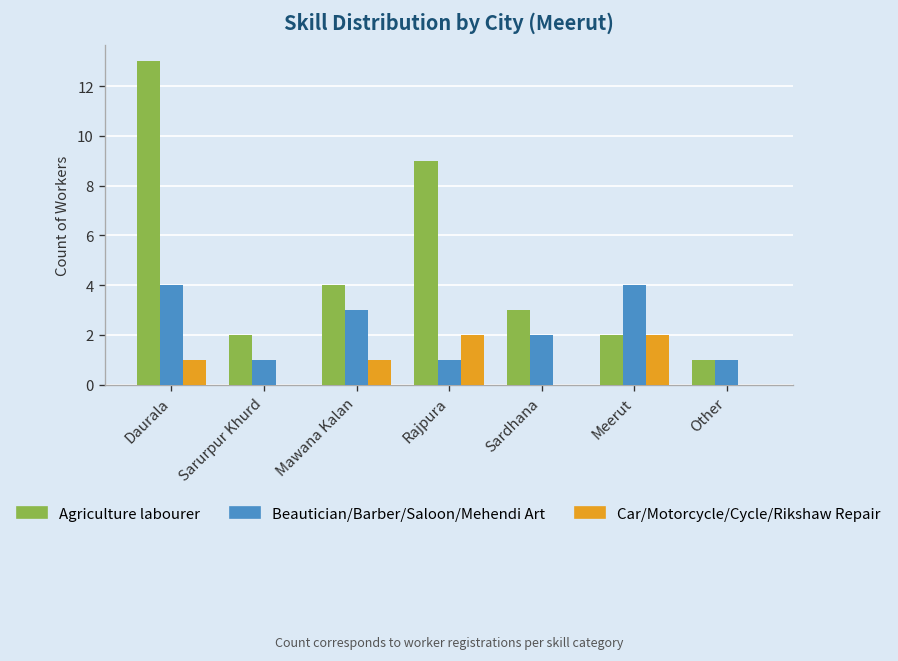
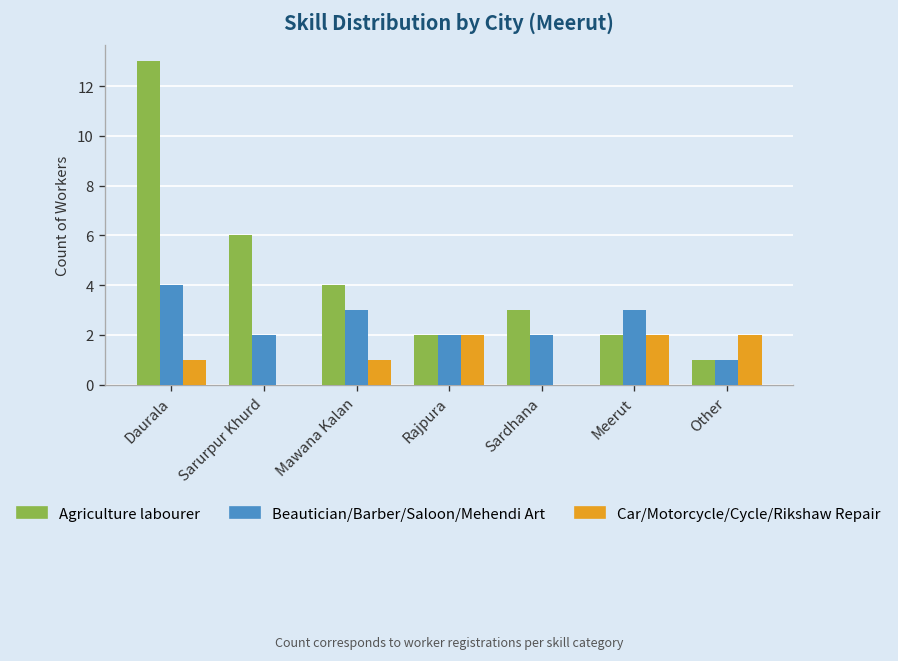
  {
    "Agriculture labourer": {
      "Daurala": 13,
-     "Sarurpur Khurd": 2,
+     "Sarurpur Khurd": 6,
      "Mawana Kalan": 4,
-     "Rajpura": 9,
+     "Rajpura": 2,
      "Sardhana": 3,
      "Meerut": 2,
      "Other": 1
    },
    "Beautician/Barber/Saloon/Mehendi Art": {
      "Daurala": 4,
-     "Sarurpur Khurd": 1,
+     "Sarurpur Khurd": 2,
      "Mawana Kalan": 3,
-     "Rajpura": 1,
+     "Rajpura": 2,
      "Sardhana": 2,
-     "Meerut": 4,
+     "Meerut": 3,
      "Other": 1
    },
    "Car/Motorcycle/Cycle/Rikshaw Repair": {
      "Daurala": 1,
      "Sarurpur Khurd": 0,
      "Mawana Kalan": 1,
      "Rajpura": 2,
      "Sardhana": 0,
      "Meerut": 2,
-     "Other": 0
+     "Other": 2
    }
  }
